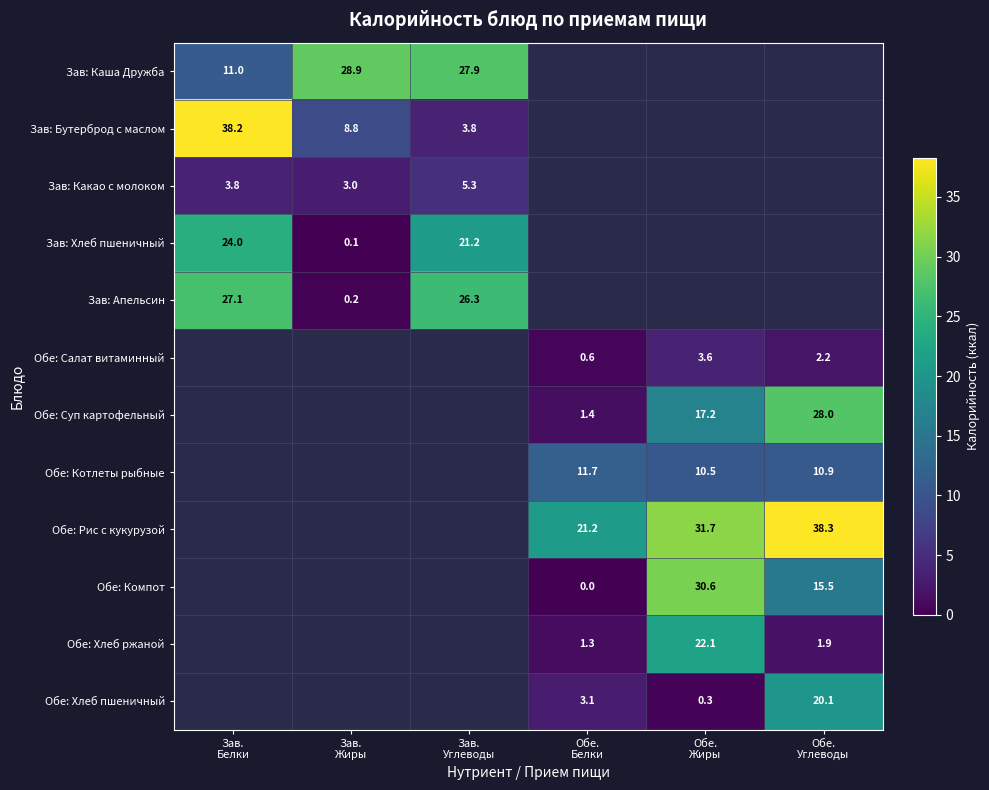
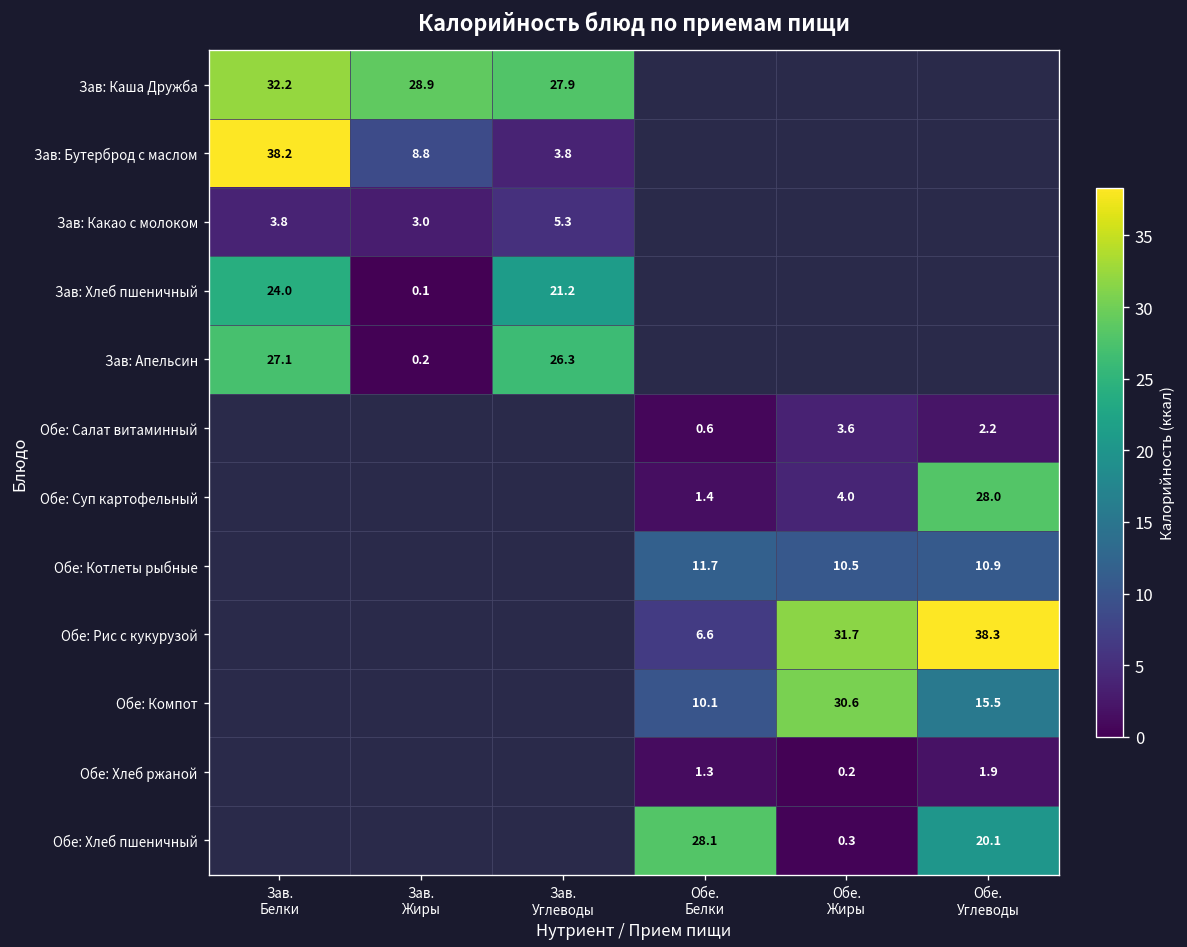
  {
    "Зав: Каша Дружба": {
-     "Зав. Белки": 11.0,
+     "Зав. Белки": 32.2,
      "Зав. Жиры": 28.9,
      "Зав. Углеводы": 27.9
    },
    "Зав: Бутерброд с маслом": {
      "Зав. Белки": 38.2,
      "Зав. Жиры": 8.8,
      "Зав. Углеводы": 3.8
    },
    "Зав: Какао с молоком": {
      "Зав. Белки": 3.8,
      "Зав. Жиры": 3.0,
      "Зав. Углеводы": 5.3
    },
    "Зав: Хлеб пшеничный": {
      "Зав. Белки": 24.0,
      "Зав. Жиры": 0.1,
      "Зав. Углеводы": 21.2
    },
    "Зав: Апельсин": {
      "Зав. Белки": 27.1,
      "Зав. Жиры": 0.2,
      "Зав. Углеводы": 26.3
    },
    "Обе: Салат витаминный": {
      "Обе. Белки": 0.6,
      "Обе. Жиры": 3.6,
      "Обе. Углеводы": 2.2
    },
    "Обе: Суп картофельный": {
      "Обе. Белки": 1.4,
-     "Обе. Жиры": 17.2,
+     "Обе. Жиры": 4.0,
      "Обе. Углеводы": 28.0
    },
    "Обе: Котлеты рыбные": {
      "Обе. Белки": 11.7,
      "Обе. Жиры": 10.5,
      "Обе. Углеводы": 10.9
    },
    "Обе: Рис с кукурузой": {
-     "Обе. Белки": 21.2,
+     "Обе. Белки": 6.6,
      "Обе. Жиры": 31.7,
      "Обе. Углеводы": 38.3
    },
    "Обе: Компот": {
-     "Обе. Белки": 0.0,
+     "Обе. Белки": 10.1,
      "Обе. Жиры": 30.6,
      "Обе. Углеводы": 15.5
    },
    "Обе: Хлеб ржаной": {
      "Обе. Белки": 1.3,
-     "Обе. Жиры": 22.1,
+     "Обе. Жиры": 0.2,
      "Обе. Углеводы": 1.9
    },
    "Обе: Хлеб пшеничный": {
-     "Обе. Белки": 3.1,
+     "Обе. Белки": 28.1,
      "Обе. Жиры": 0.3,
      "Обе. Углеводы": 20.1
    }
  }
